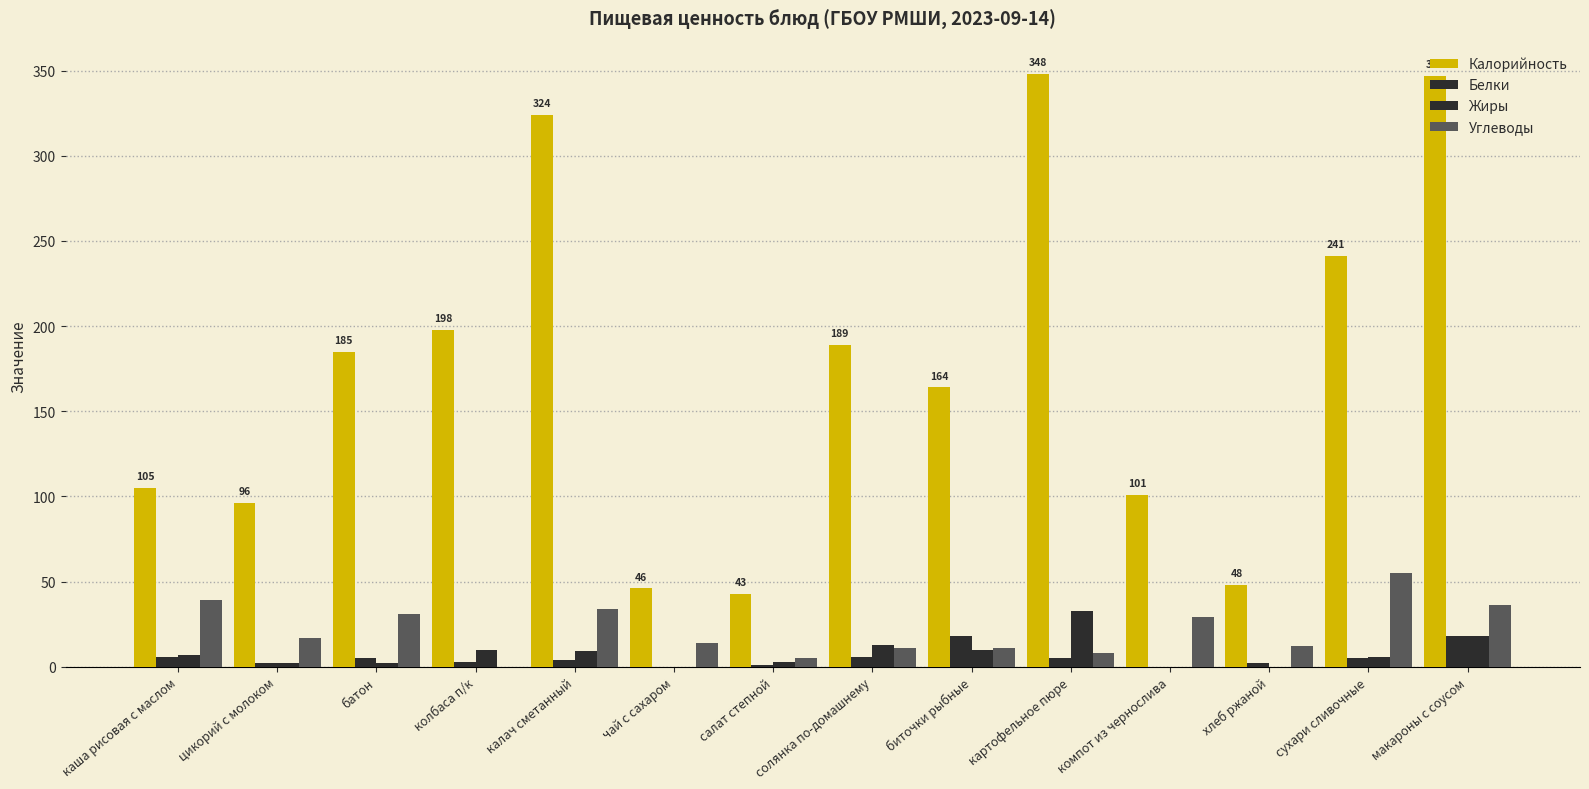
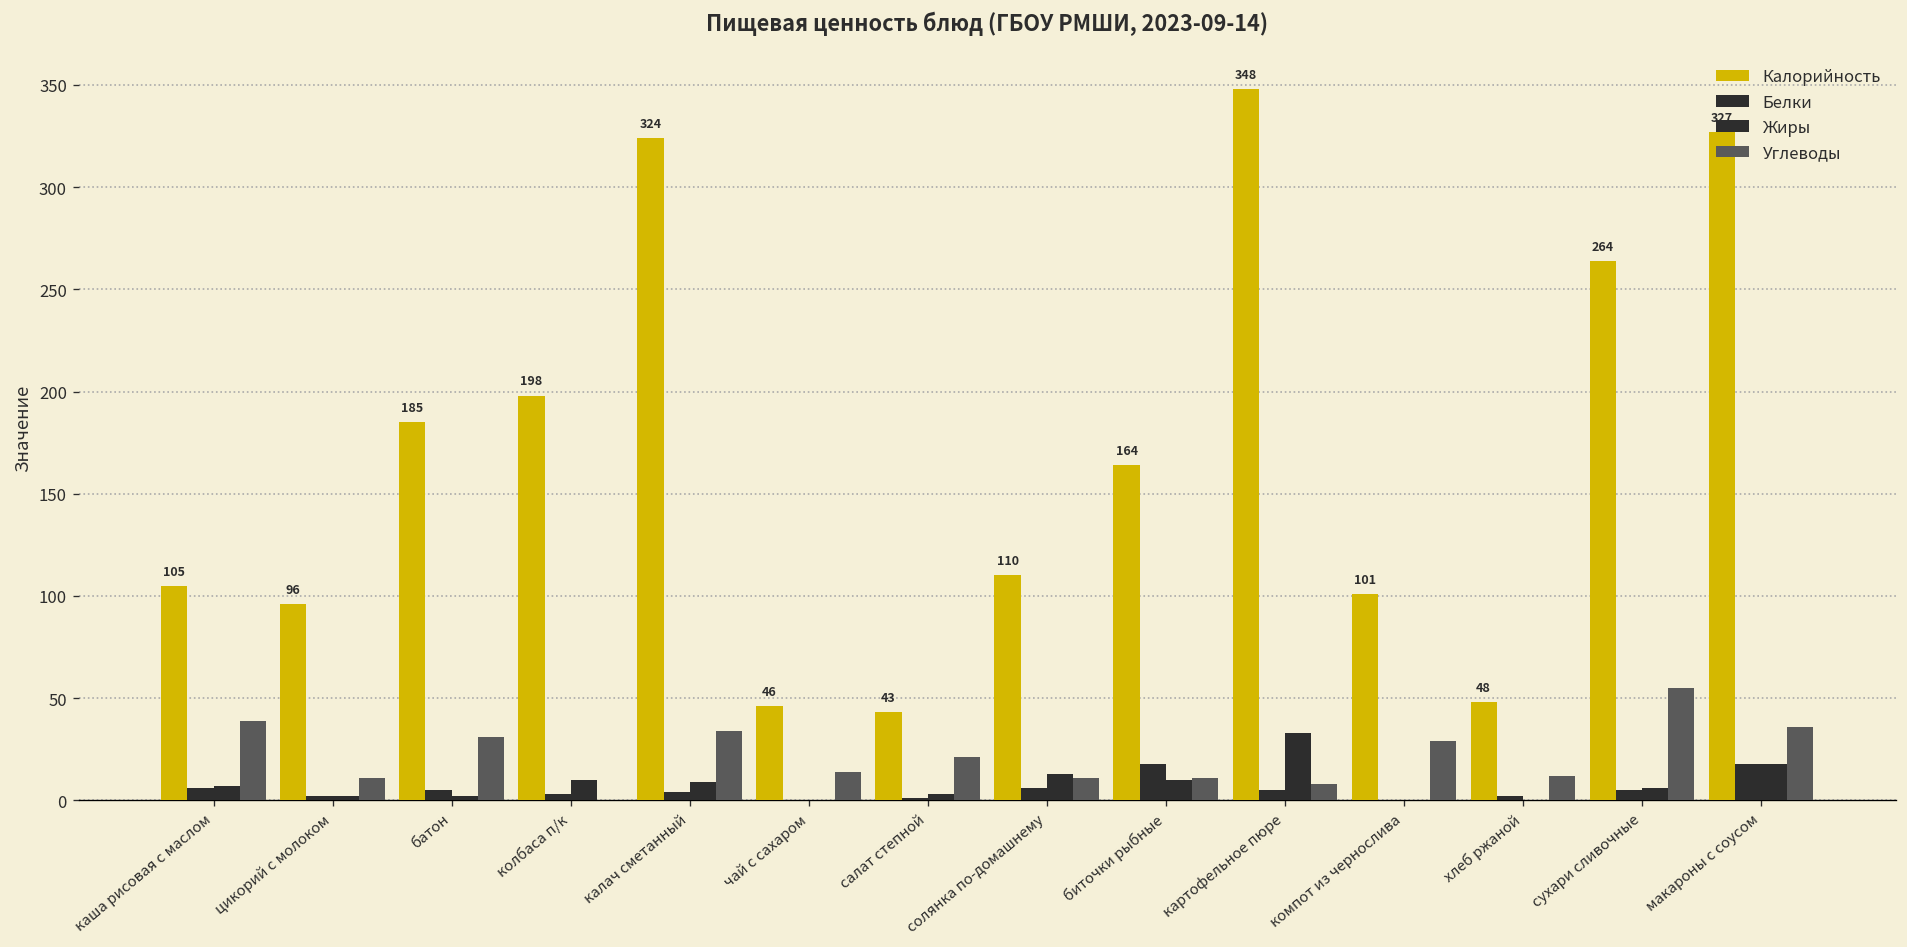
  {
    "Калорийность": {
      "каша рисовая с маслом": 105,
      "цикорий с молоком": 96,
      "батон": 185,
      "колбаса п/к": 198,
      "калач сметанный": 324,
      "чай с сахаром": 46,
      "салат степной": 43,
-     "солянка по-домашнему": 189,
+     "солянка по-домашнему": 110,
      "биточки рыбные": 164,
      "картофельное пюре": 348,
      "компот из чернослива": 101,
      "хлеб ржаной": 48,
-     "сухари сливочные": 241,
-     "макароны с соусом": 347
+     "сухари сливочные": 264,
+     "макароны с соусом": 327
    },
    "Углеводы": {
      "каша рисовая с маслом": 39,
-     "цикорий с молоком": 17,
+     "цикорий с молоком": 11,
      "батон": 31,
      "колбаса п/к": 0,
      "калач сметанный": 34,
      "чай с сахаром": 14,
-     "салат степной": 5,
+     "салат степной": 21,
      "солянка по-домашнему": 11,
      "биточки рыбные": 11,
      "картофельное пюре": 8,
      "компот из чернослива": 29,
      "хлеб ржаной": 12,
      "сухари сливочные": 55,
      "макароны с соусом": 36
    }
  }
